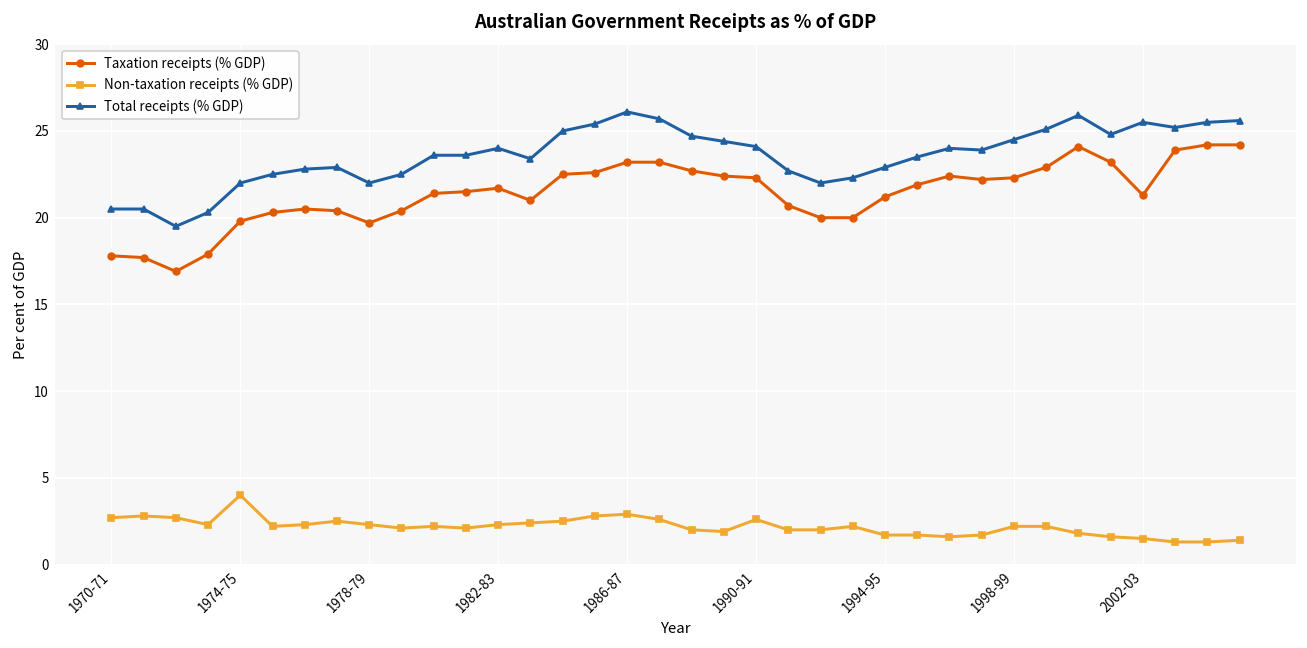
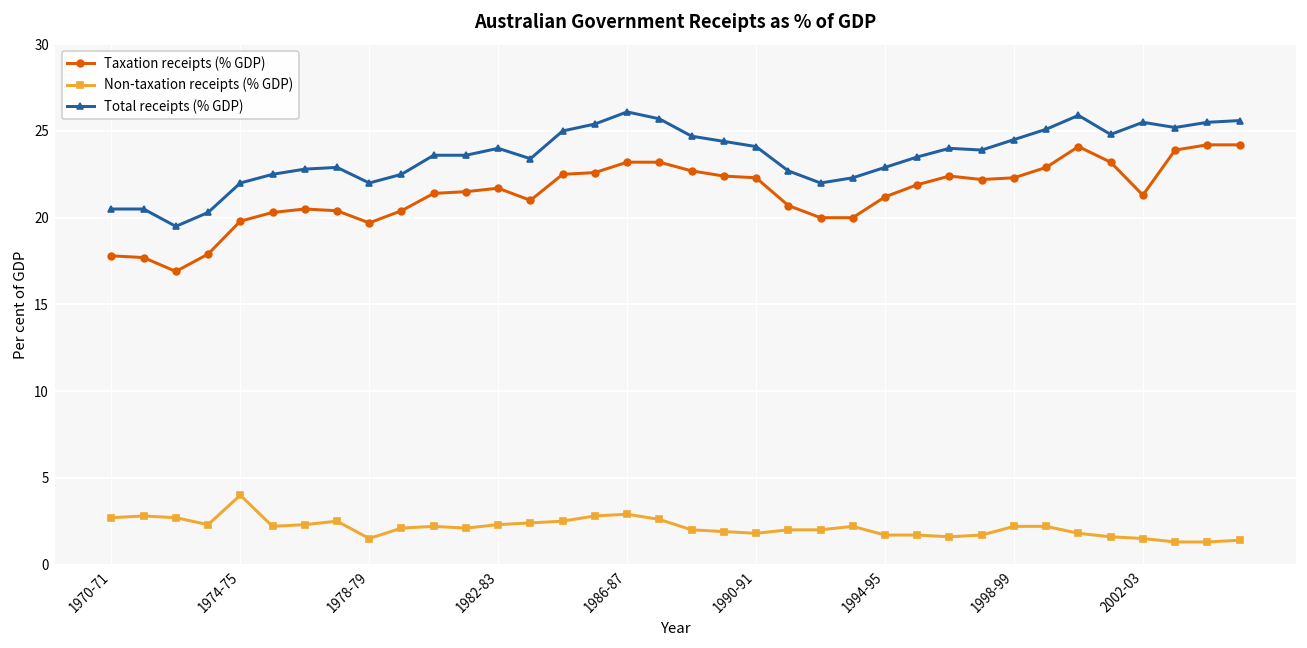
  {
    "Taxation receipts (% GDP)": {
      "1970-71": 17.8,
      "1974-75": 19.8,
      "1978-79": 19.7,
      "1982-83": 21.7,
      "1986-87": 23.2,
      "1990-91": 22.3,
      "1994-95": 21.2,
      "1998-99": 22.3,
      "2002-03": 21.3
    },
    "Non-taxation receipts (% GDP)": {
      "1970-71": 2.7,
      "1974-75": 4.0,
-     "1978-79": 2.3,
+     "1978-79": 1.5,
      "1982-83": 2.3,
      "1986-87": 2.9,
-     "1990-91": 2.6,
+     "1990-91": 1.8,
      "1994-95": 1.7,
      "1998-99": 2.2,
      "2002-03": 1.5
    },
    "Total receipts (% GDP)": {
      "1970-71": 20.5,
      "1974-75": 22.0,
      "1978-79": 22.0,
      "1982-83": 24.0,
      "1986-87": 26.1,
      "1990-91": 24.1,
      "1994-95": 22.9,
      "1998-99": 24.5,
      "2002-03": 25.5
    }
  }
